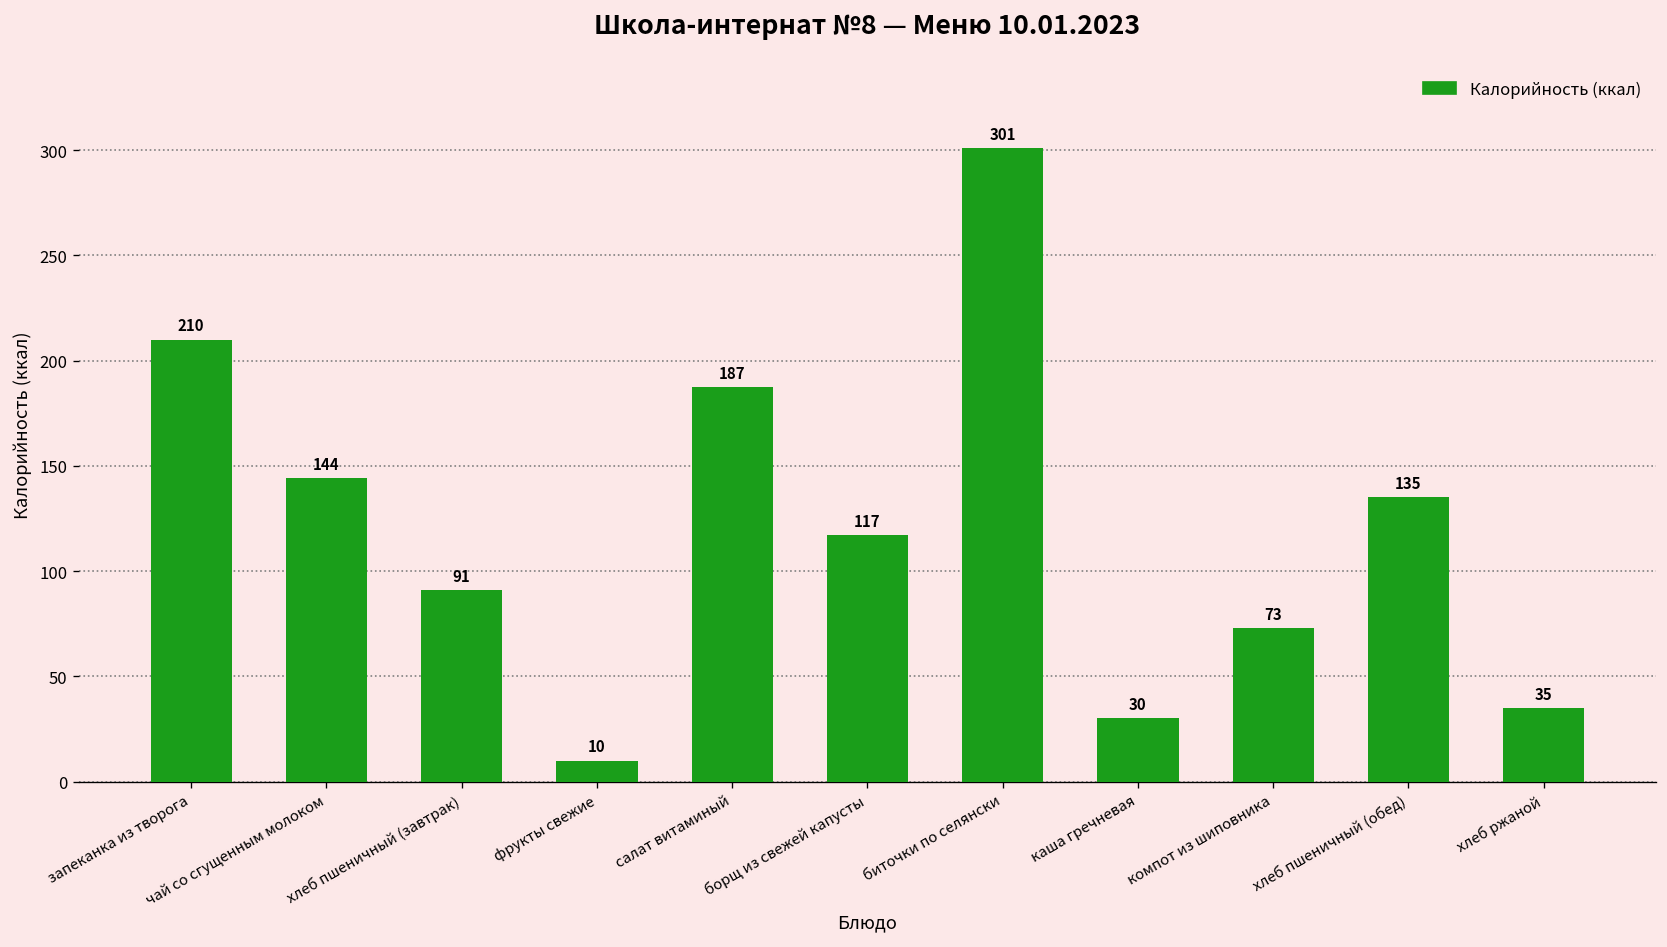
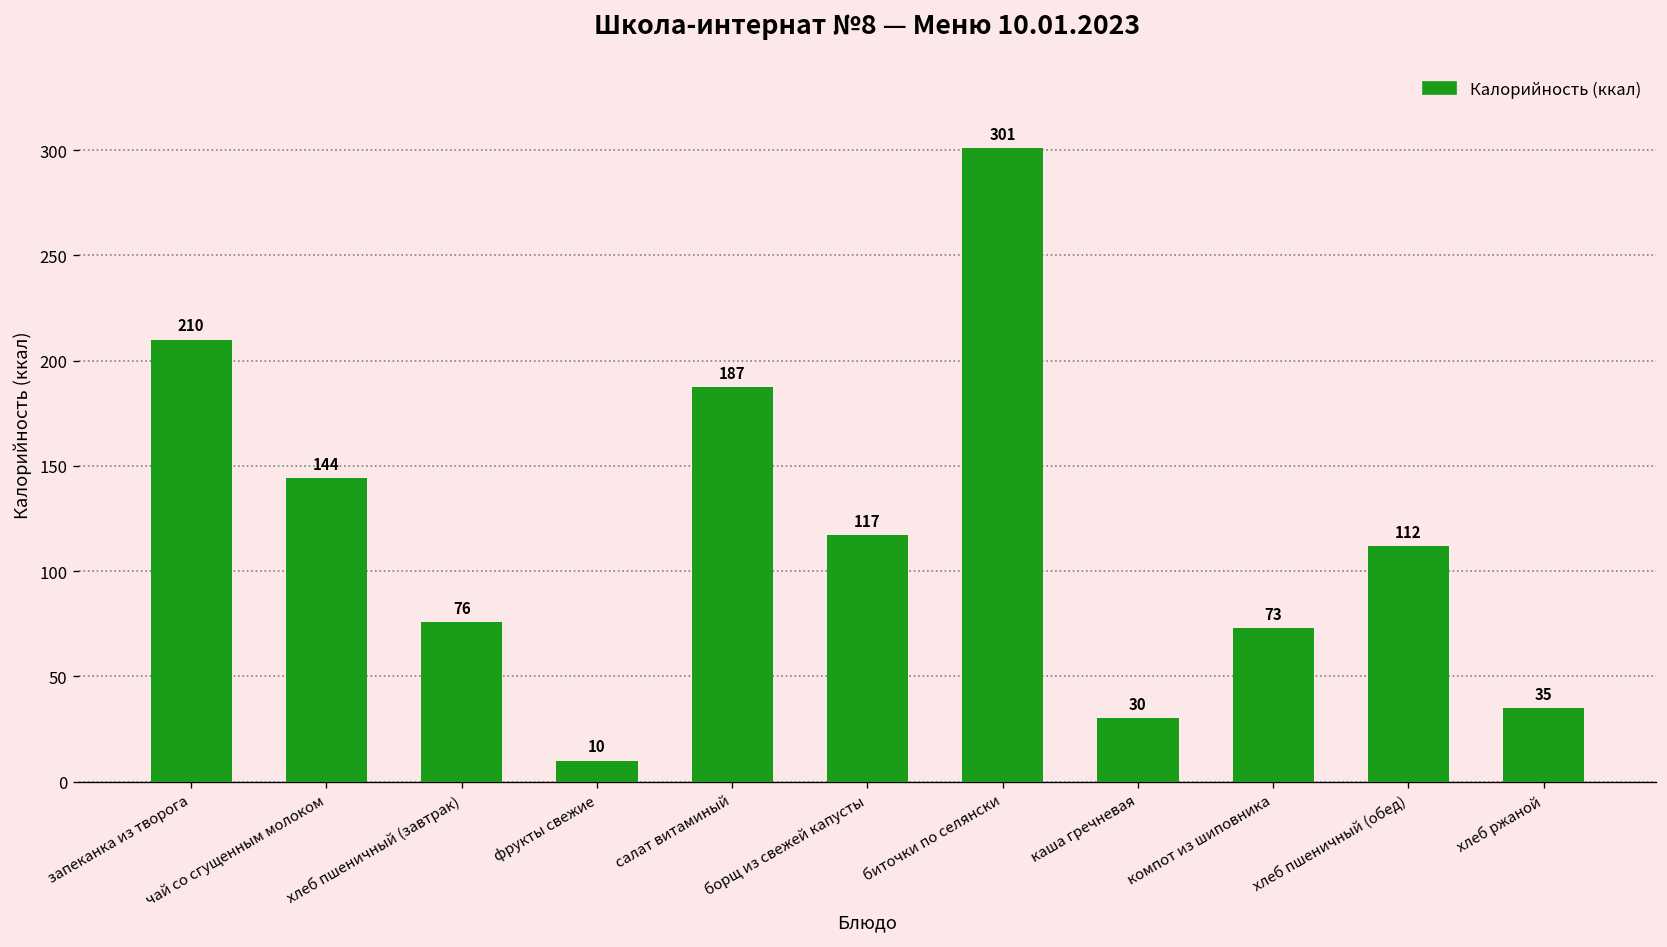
  {
    "запеканка из творога": 210,
    "чай со сгущенным молоком": 144,
-   "хлеб пшеничный (завтрак)": 91,
+   "хлеб пшеничный (завтрак)": 76,
    "фрукты свежие": 10,
    "салат витаминый": 187,
    "борщ из свежей капусты": 117,
    "биточки по селянски": 301,
    "каша гречневая": 30,
    "компот из шиповника": 73,
-   "хлеб пшеничный (обед)": 135,
+   "хлеб пшеничный (обед)": 112,
    "хлеб ржаной": 35
  }
